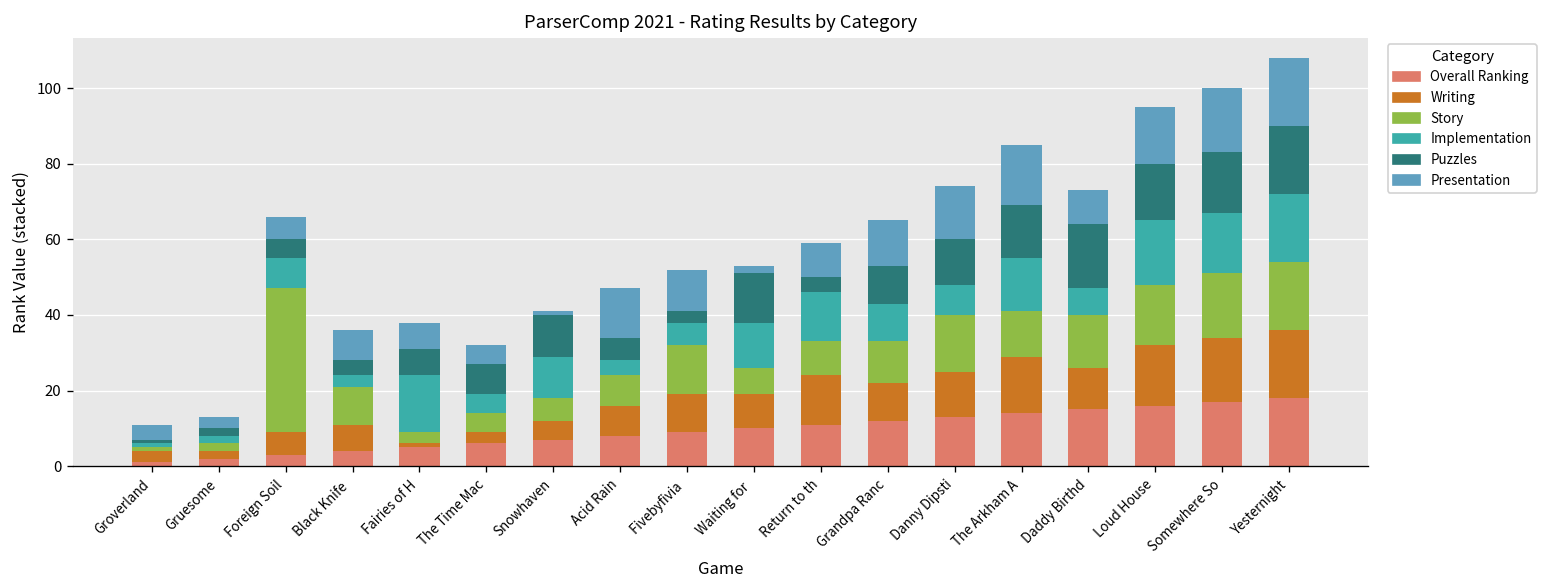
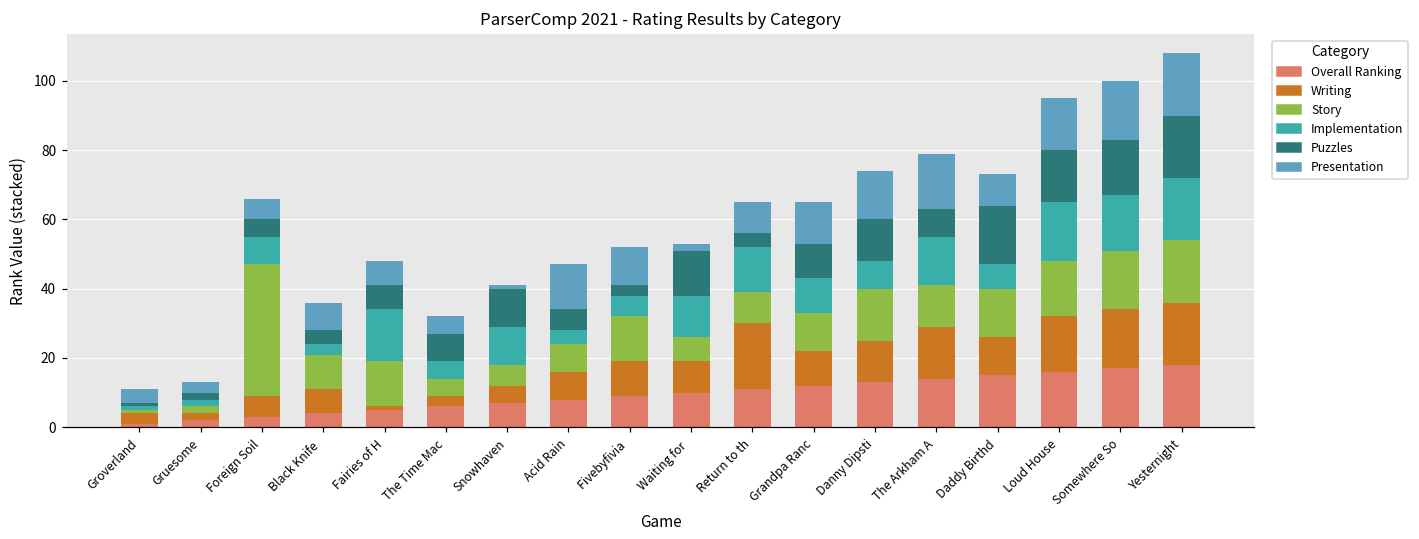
  {
    "Overall Ranking": {
      "Groverland": 1,
      "Gruesome": 2,
      "Foreign Soil": 3,
      "Black Knife": 4,
      "Fairies of H": 5,
      "The Time Mac": 6,
      "Snowhaven": 7,
      "Acid Rain": 8,
      "Fivebyfivia": 9,
      "Waiting for": 10,
      "Return to th": 11,
      "Grandpa Ranc": 12,
      "Danny Dipsti": 13,
      "The Arkham A": 14,
      "Daddy Birthd": 15,
      "Loud House": 16,
      "Somewhere So": 17,
      "Yesternight": 18
    },
    "Writing": {
      "Groverland": 3,
      "Gruesome": 2,
      "Foreign Soil": 6,
      "Black Knife": 7,
      "Fairies of H": 1,
      "The Time Mac": 3,
      "Snowhaven": 5,
      "Acid Rain": 8,
      "Fivebyfivia": 10,
      "Waiting for": 9,
-     "Return to th": 13,
+     "Return to th": 19,
      "Grandpa Ranc": 10,
      "Danny Dipsti": 12,
      "The Arkham A": 15,
      "Daddy Birthd": 11,
      "Loud House": 16,
      "Somewhere So": 17,
      "Yesternight": 18
    },
    "Story": {
      "Groverland": 1,
      "Gruesome": 2,
      "Foreign Soil": 38,
      "Black Knife": 10,
-     "Fairies of H": 3,
+     "Fairies of H": 13,
      "The Time Mac": 5,
      "Snowhaven": 6,
      "Acid Rain": 8,
      "Fivebyfivia": 13,
      "Waiting for": 7,
      "Return to th": 9,
      "Grandpa Ranc": 11,
      "Danny Dipsti": 15,
      "The Arkham A": 12,
      "Daddy Birthd": 14,
      "Loud House": 16,
      "Somewhere So": 17,
      "Yesternight": 18
    },
    "Puzzles": {
      "Groverland": 1,
      "Gruesome": 2,
      "Foreign Soil": 5,
      "Black Knife": 4,
      "Fairies of H": 7,
      "The Time Mac": 8,
      "Snowhaven": 11,
      "Acid Rain": 6,
      "Fivebyfivia": 3,
      "Waiting for": 13,
      "Return to th": 4,
      "Grandpa Ranc": 10,
      "Danny Dipsti": 12,
-     "The Arkham A": 14,
+     "The Arkham A": 8,
      "Daddy Birthd": 17,
      "Loud House": 15,
      "Somewhere So": 16,
      "Yesternight": 18
    }
  }
